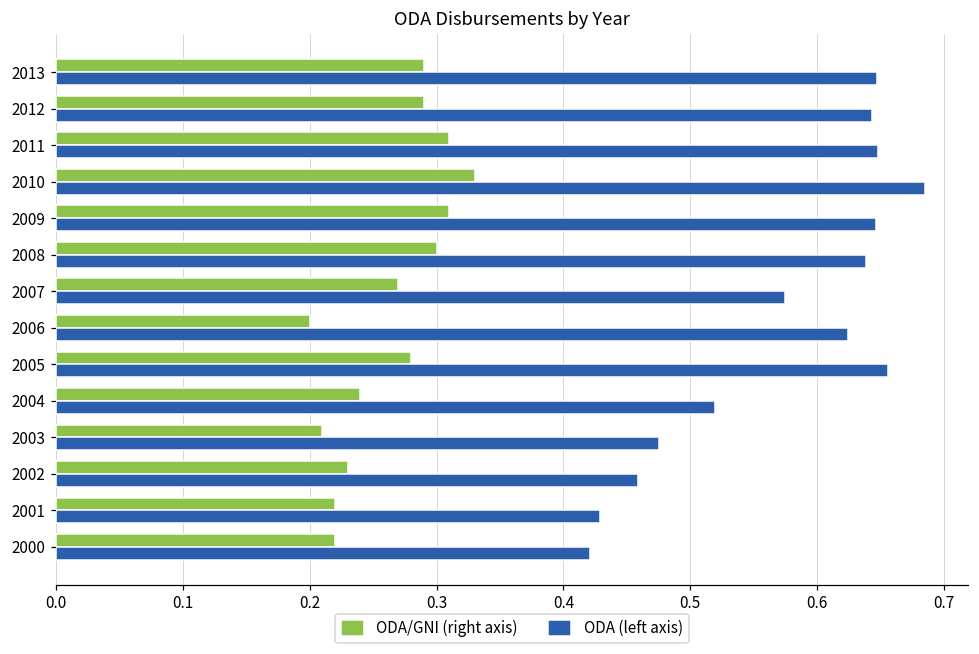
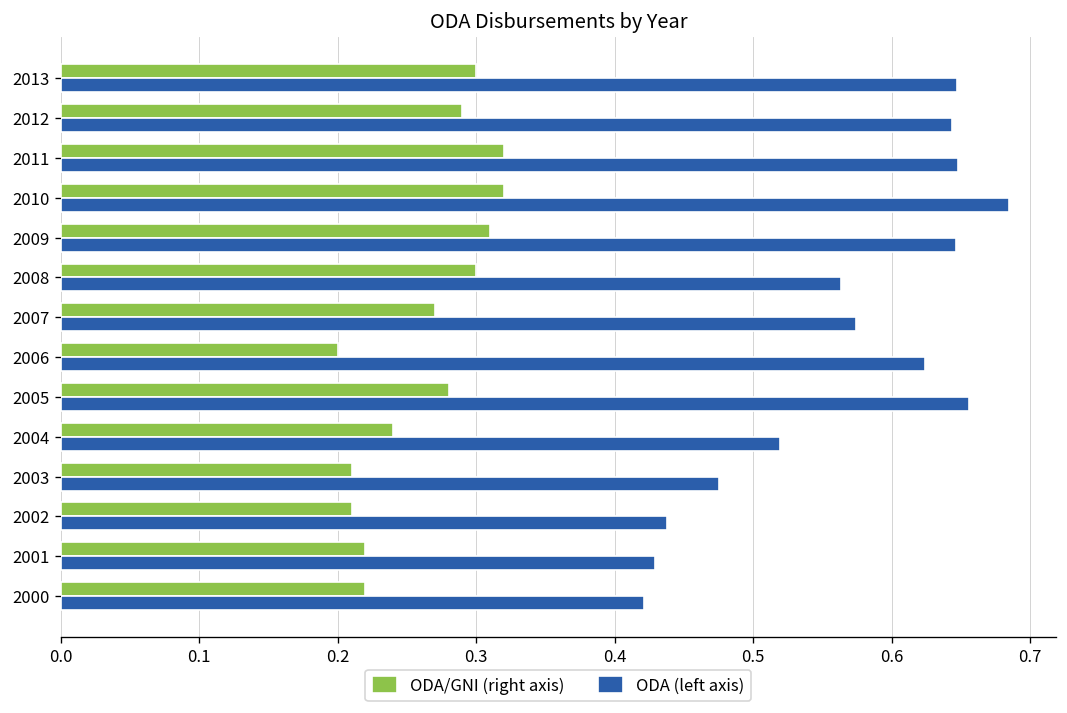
  {
    "ODA/GNI (right axis)": {
-     "2013": 0.29,
+     "2013": 0.30,
      "2012": 0.29,
-     "2011": 0.31,
-     "2010": 0.33,
+     "2011": 0.32,
+     "2010": 0.32,
      "2009": 0.31,
      "2008": 0.30,
      "2007": 0.27,
      "2006": 0.20,
      "2005": 0.28,
      "2004": 0.24,
      "2003": 0.21,
-     "2002": 0.23,
+     "2002": 0.21,
      "2001": 0.22,
      "2000": 0.22
    },
    "ODA (left axis)": {
      "2013": 0.647,
      "2012": 0.644,
      "2011": 0.648,
      "2010": 0.685,
      "2009": 0.646,
-     "2008": 0.639,
+     "2008": 0.564,
      "2007": 0.575,
      "2006": 0.624,
      "2005": 0.656,
      "2004": 0.520,
      "2003": 0.476,
-     "2002": 0.459,
+     "2002": 0.438,
      "2001": 0.429,
      "2000": 0.421
    }
  }
